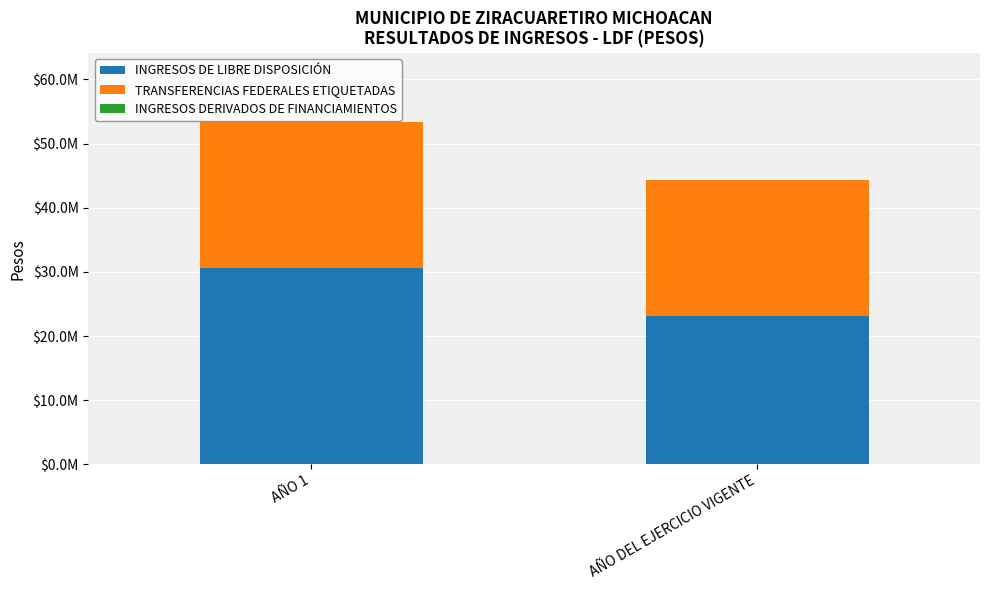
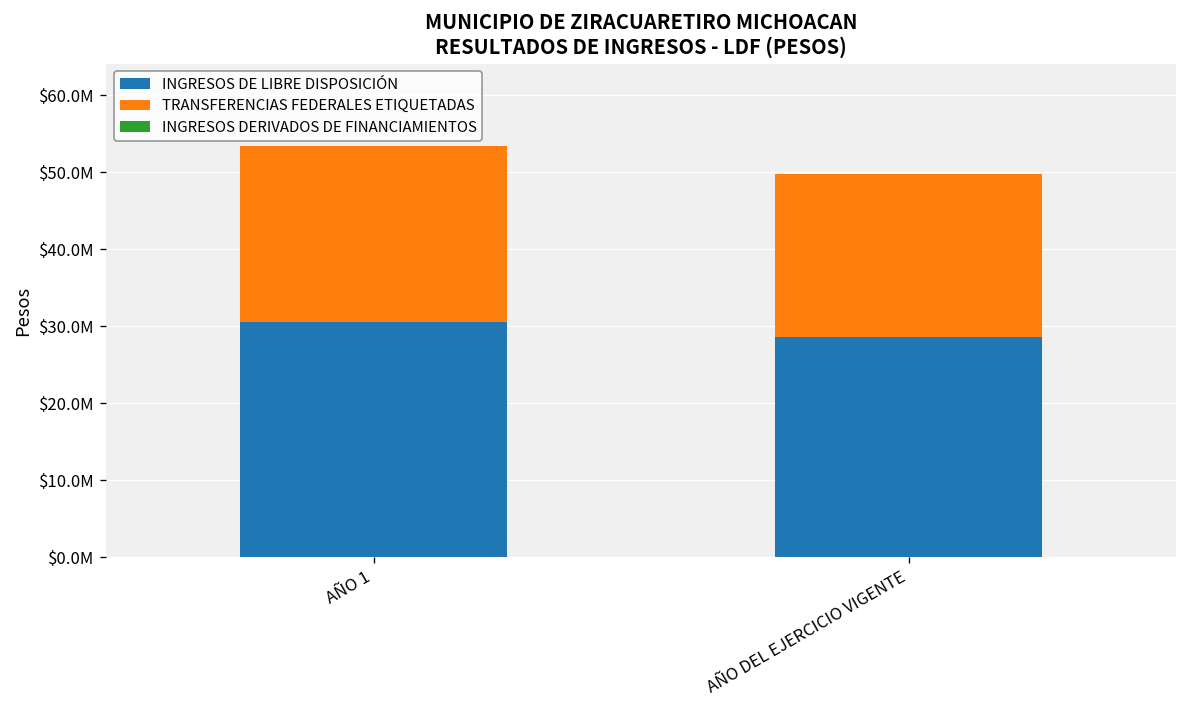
  {
    "INGRESOS DE LIBRE DISPOSICIÓN": {
      "AÑO 1": "$31000000",
-     "AÑO DEL EJERCICIO VIGENTE": "$23000000"
+     "AÑO DEL EJERCICIO VIGENTE": "$29000000"
    }
  }
